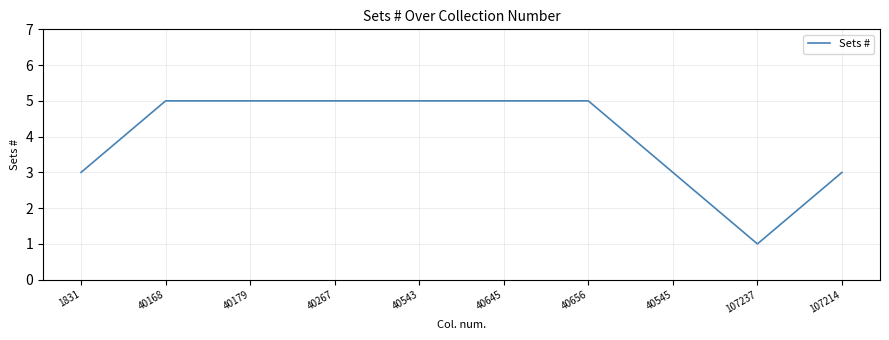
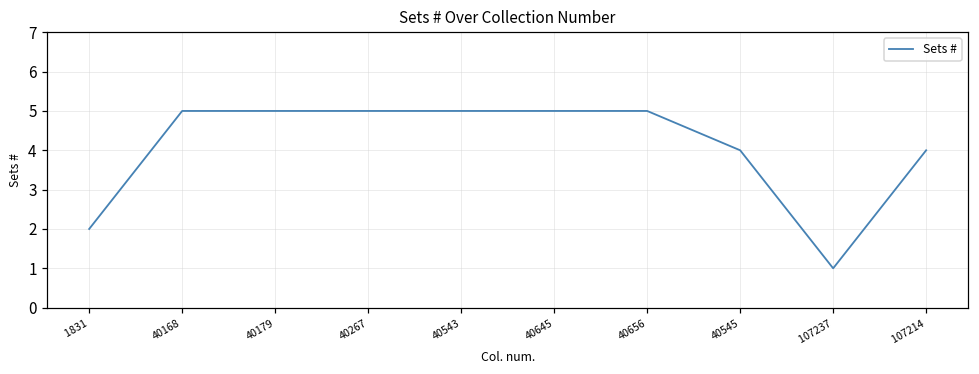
  {
-   "1831": 3,
+   "1831": 2,
    "40168": 5,
    "40179": 5,
    "40267": 5,
    "40543": 5,
    "40645": 5,
    "40656": 5,
-   "40545": 3,
+   "40545": 4,
    "107237": 1,
-   "107214": 3
+   "107214": 4
  }
